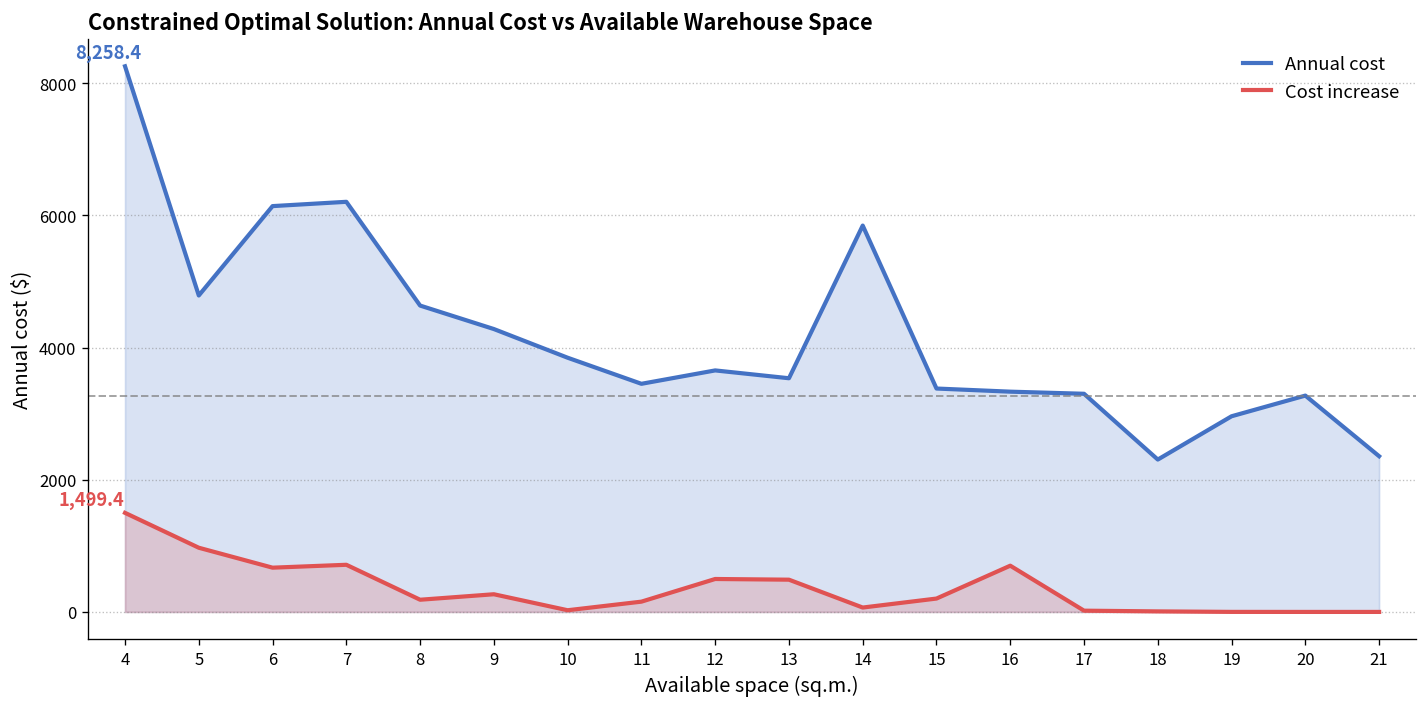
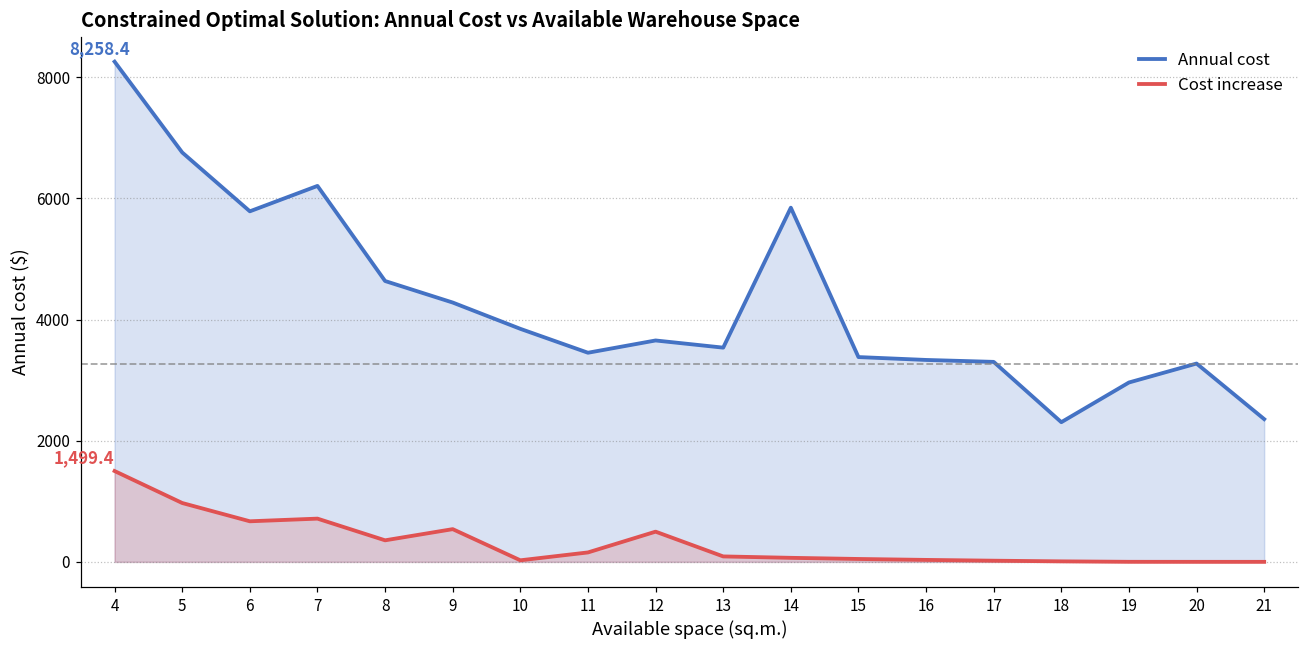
  {
    "Annual cost": {
-     "5": 4800,
-     "6": 6100,
+     "5": 6800,
+     "6": 5800,
      "7": 6200,
      "8": 4600,
      "9": 4300,
      "10": 3800,
      "11": 3500,
      "12": 3700,
      "13": 3500,
      "14": 5800,
      "15": 3400,
      "16": 3300,
      "17": 3300,
      "18": 2300,
      "19": 3000,
      "20": 3300,
      "21": 2400
    },
    "Cost increase": {
      "5": 1000,
      "6": 700,
      "7": 700,
-     "8": 200,
-     "9": 300,
+     "8": 400,
+     "9": 500,
      "10": 0,
      "11": 200,
      "12": 500,
-     "13": 500,
+     "13": 100,
      "14": 100,
-     "15": 200,
-     "16": 700,
+     "15": 0,
+     "16": 0,
      "17": 0,
      "18": 0,
      "19": 0,
      "20": 0,
      "21": 0
    }
  }
